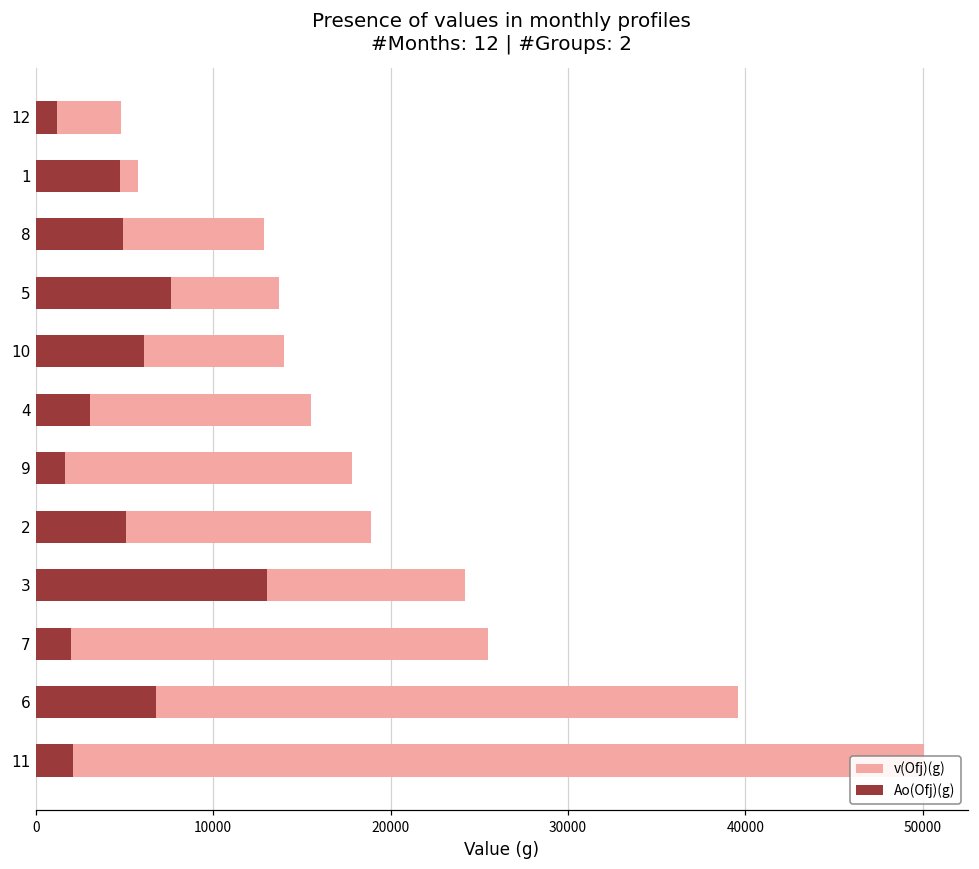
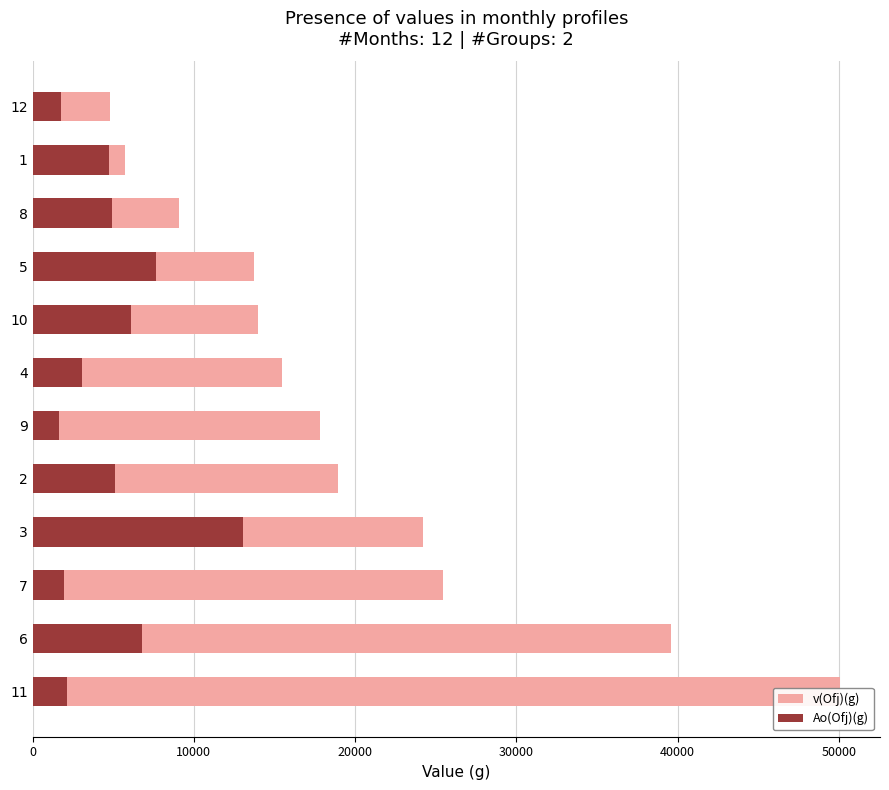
  {
    "v(Ofj)(g)": {
      "12": 4800,
      "1": 5800,
-     "8": 12800,
+     "8": 9100,
      "5": 13700,
      "10": 14000,
      "4": 15500,
      "9": 17800,
      "2": 18900,
      "3": 24200,
      "7": 25500,
      "6": 39600
    },
    "Ao(Ofj)(g)": {
-     "12": 1200
+     "12": 1800
    }
  }
